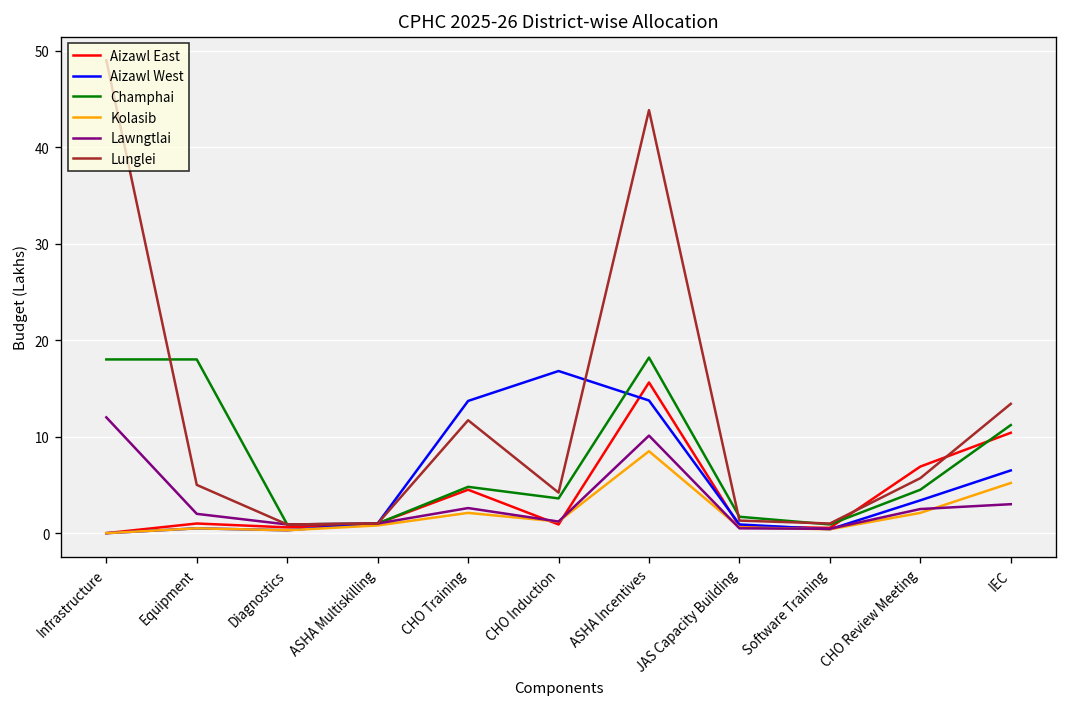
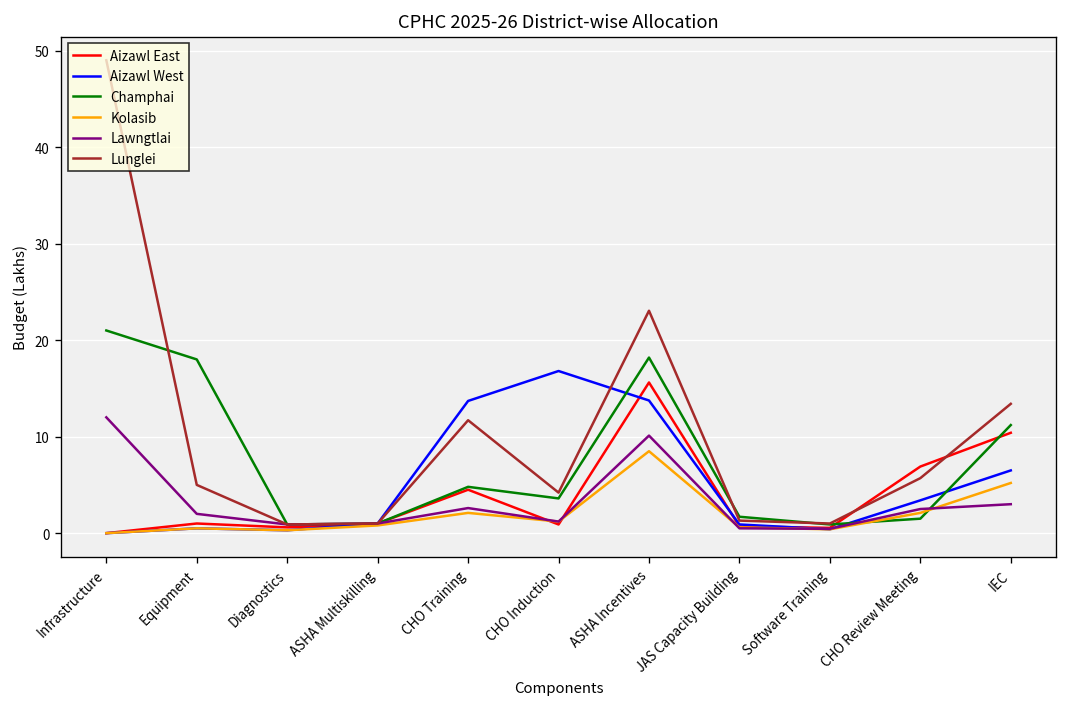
  {
    "Aizawl East": {
      "Equipment": 1,
      "ASHA Incentives": 16,
      "CHO Review Meeting": 7,
      "IEC": 10
    },
    "Aizawl West": {
      "CHO Training": 14,
      "CHO Induction": 17,
      "ASHA Incentives": 14,
      "CHO Review Meeting": 3,
      "IEC": 7
    },
    "Champhai": {
-     "Infrastructure": 18,
+     "Infrastructure": 21,
      "Equipment": 18,
      "CHO Induction": 4,
      "ASHA Incentives": 18,
      "JAS Capacity Building": 2,
-     "CHO Review Meeting": 5,
+     "CHO Review Meeting": 2,
      "IEC": 11
    },
    "Kolasib": {
      "CHO Training": 2,
      "ASHA Incentives": 8,
      "CHO Review Meeting": 2,
      "IEC": 5
    },
    "Lawngtlai": {
      "Infrastructure": 12,
      "Equipment": 2,
      "CHO Training": 3,
      "ASHA Incentives": 10,
      "CHO Review Meeting": 3,
      "IEC": 3
    },
    "Lunglei": {
      "Equipment": 5,
      "CHO Training": 12,
      "CHO Induction": 4,
-     "ASHA Incentives": 44,
+     "ASHA Incentives": 23,
      "JAS Capacity Building": 1,
      "CHO Review Meeting": 6,
      "IEC": 13
    }
  }
